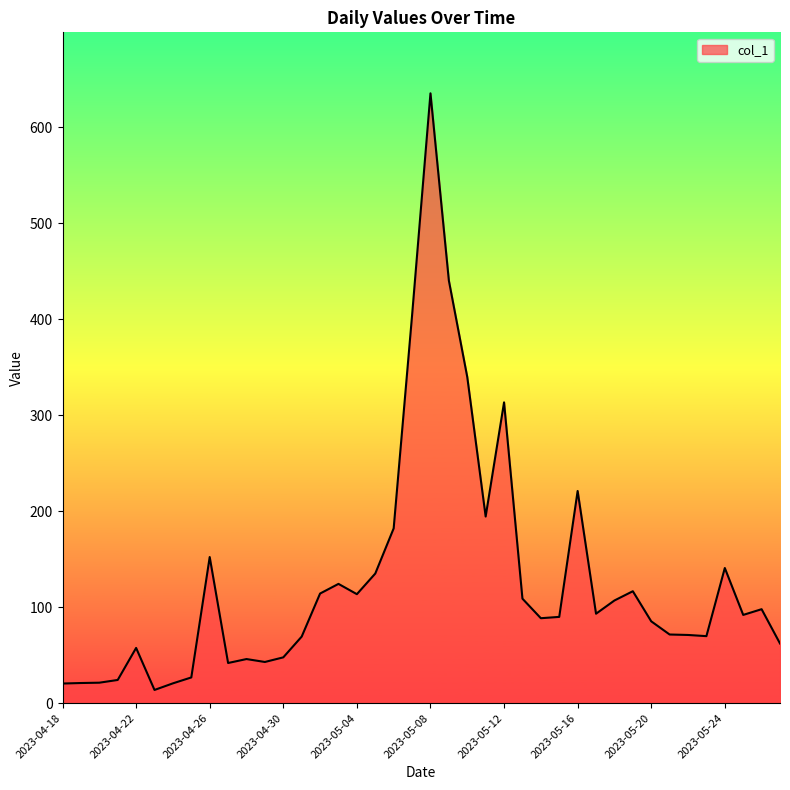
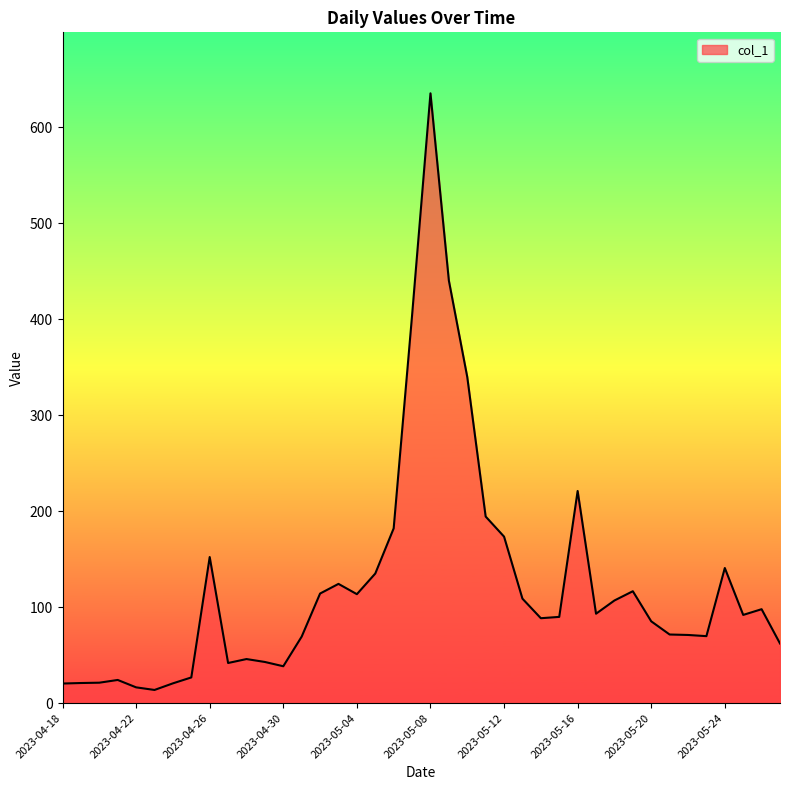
  {
    "2023-04-18": 20,
-   "2023-04-22": 60,
+   "2023-04-22": 20,
    "2023-04-26": 150,
-   "2023-04-30": 50,
+   "2023-04-30": 40,
    "2023-05-04": 110,
    "2023-05-08": 640,
-   "2023-05-12": 310,
+   "2023-05-12": 170,
    "2023-05-16": 220,
    "2023-05-20": 90,
    "2023-05-24": 140
  }
